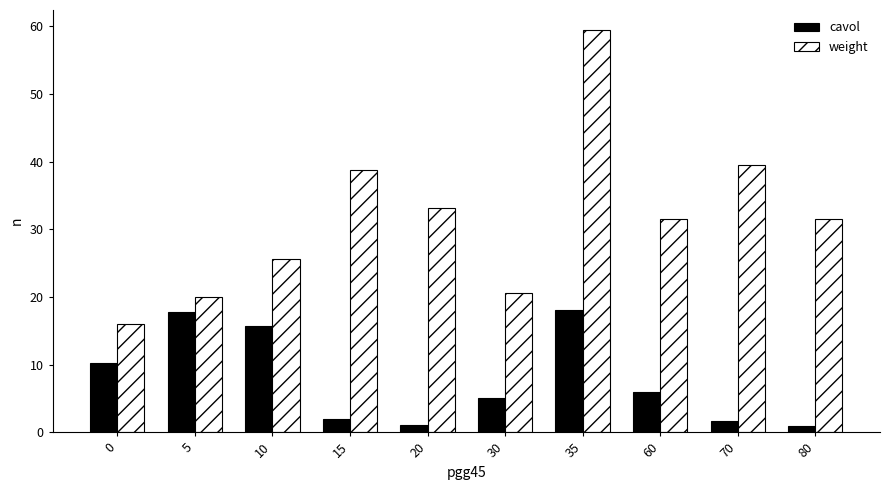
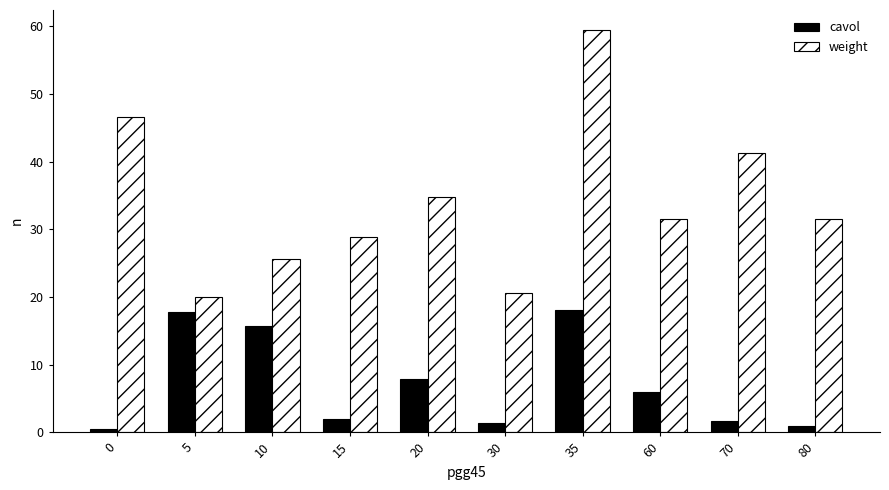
  {
    "cavol": {
-     "0": 10,
+     "0": 1,
      "5": 18,
      "10": 16,
      "15": 2,
-     "20": 1,
-     "30": 5,
+     "20": 8,
+     "30": 1,
      "35": 18,
      "60": 6,
      "70": 2,
      "80": 1
    },
    "weight": {
-     "0": 16,
+     "0": 47,
      "5": 20,
      "10": 26,
-     "15": 39,
-     "20": 33,
+     "15": 29,
+     "20": 35,
      "30": 21,
      "35": 59,
      "60": 32,
-     "70": 39,
+     "70": 41,
      "80": 32
    }
  }
